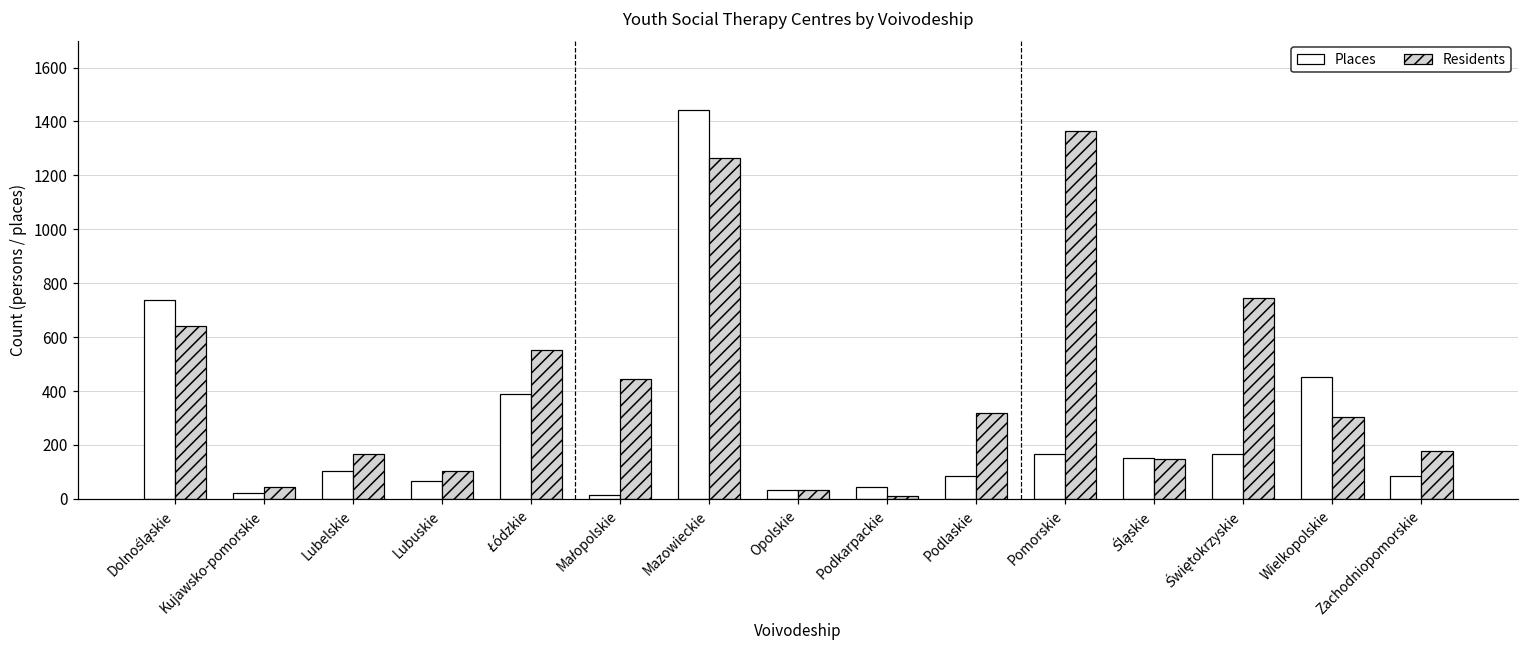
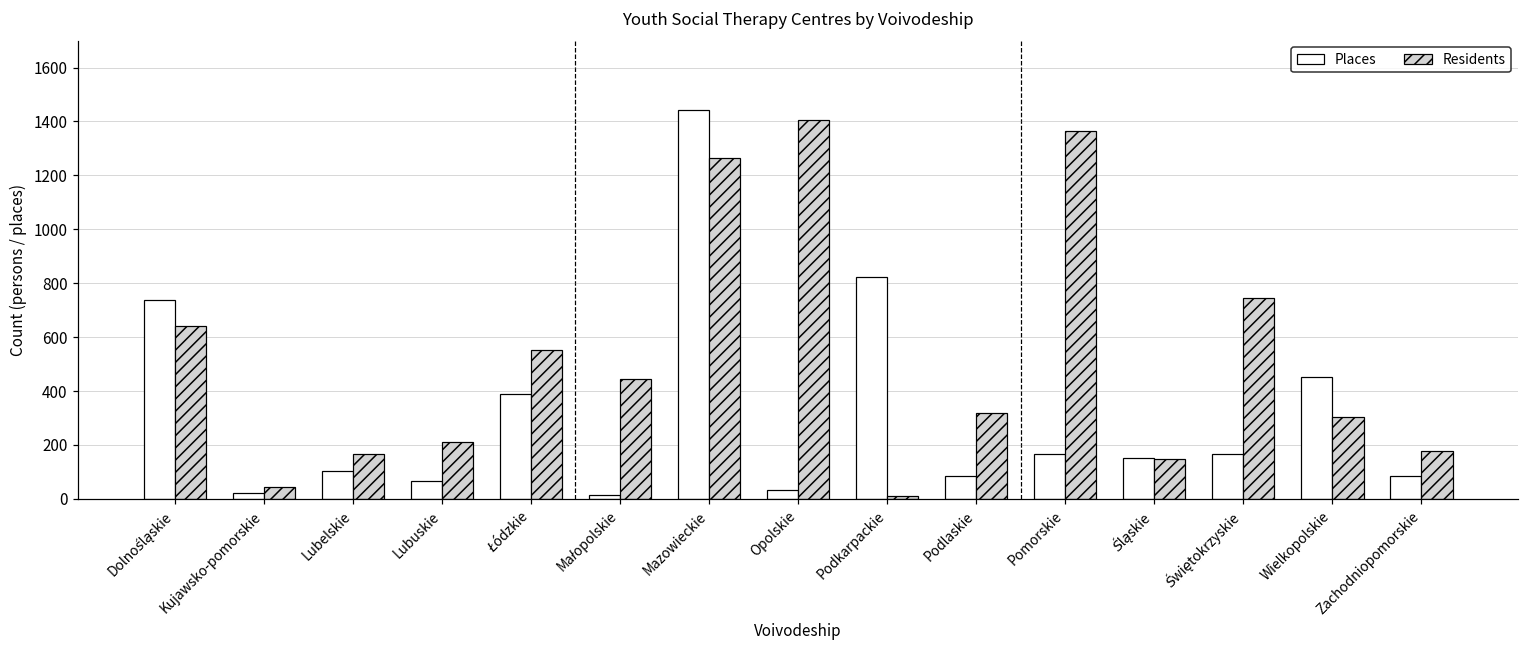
  {
    "Places": {
      "Dolnośląskie": 740,
      "Kujawsko-pomorskie": 20,
      "Lubelskie": 100,
      "Lubuskie": 70,
      "Łódzkie": 390,
      "Małopolskie": 20,
      "Mazowieckie": 1440,
      "Opolskie": 30,
-     "Podkarpackie": 50,
+     "Podkarpackie": 820,
      "Podlaskie": 80,
      "Pomorskie": 170,
      "Śląskie": 150,
      "Świętokrzyskie": 170,
      "Wielkopolskie": 450,
      "Zachodniopomorskie": 90
    },
    "Residents": {
      "Dolnośląskie": 640,
      "Kujawsko-pomorskie": 50,
      "Lubelskie": 170,
-     "Lubuskie": 100,
+     "Lubuskie": 210,
      "Łódzkie": 550,
      "Małopolskie": 440,
      "Mazowieckie": 1260,
-     "Opolskie": 30,
+     "Opolskie": 1410,
      "Podkarpackie": 10,
      "Podlaskie": 320,
      "Pomorskie": 1370,
      "Śląskie": 150,
      "Świętokrzyskie": 750,
      "Wielkopolskie": 300,
      "Zachodniopomorskie": 180
    }
  }
